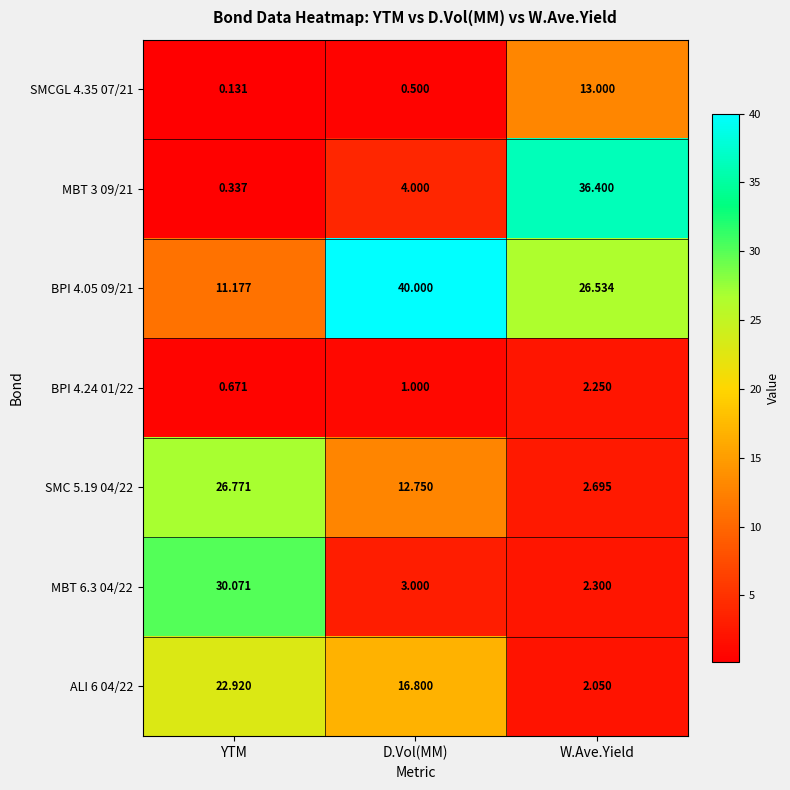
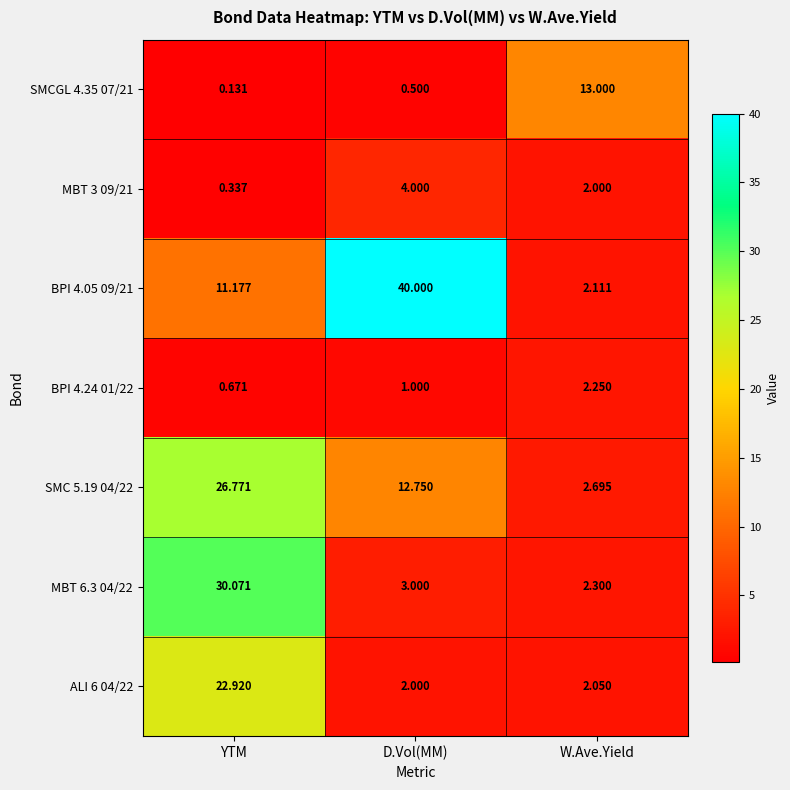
  {
    "SMCGL 4.35 07/21": {
      "YTM": 0.131,
      "D.Vol(MM)": 0.500,
      "W.Ave.Yield": 13.000
    },
    "MBT 3 09/21": {
      "YTM": 0.337,
      "D.Vol(MM)": 4.000,
-     "W.Ave.Yield": 36.400
+     "W.Ave.Yield": 2.000
    },
    "BPI 4.05 09/21": {
      "YTM": 11.177,
      "D.Vol(MM)": 40.000,
-     "W.Ave.Yield": 26.534
+     "W.Ave.Yield": 2.111
    },
    "BPI 4.24 01/22": {
      "YTM": 0.671,
      "D.Vol(MM)": 1.000,
      "W.Ave.Yield": 2.250
    },
    "SMC 5.19 04/22": {
      "YTM": 26.771,
      "D.Vol(MM)": 12.750,
      "W.Ave.Yield": 2.695
    },
    "MBT 6.3 04/22": {
      "YTM": 30.071,
      "D.Vol(MM)": 3.000,
      "W.Ave.Yield": 2.300
    },
    "ALI 6 04/22": {
      "YTM": 22.920,
-     "D.Vol(MM)": 16.800,
+     "D.Vol(MM)": 2.000,
      "W.Ave.Yield": 2.050
    }
  }
